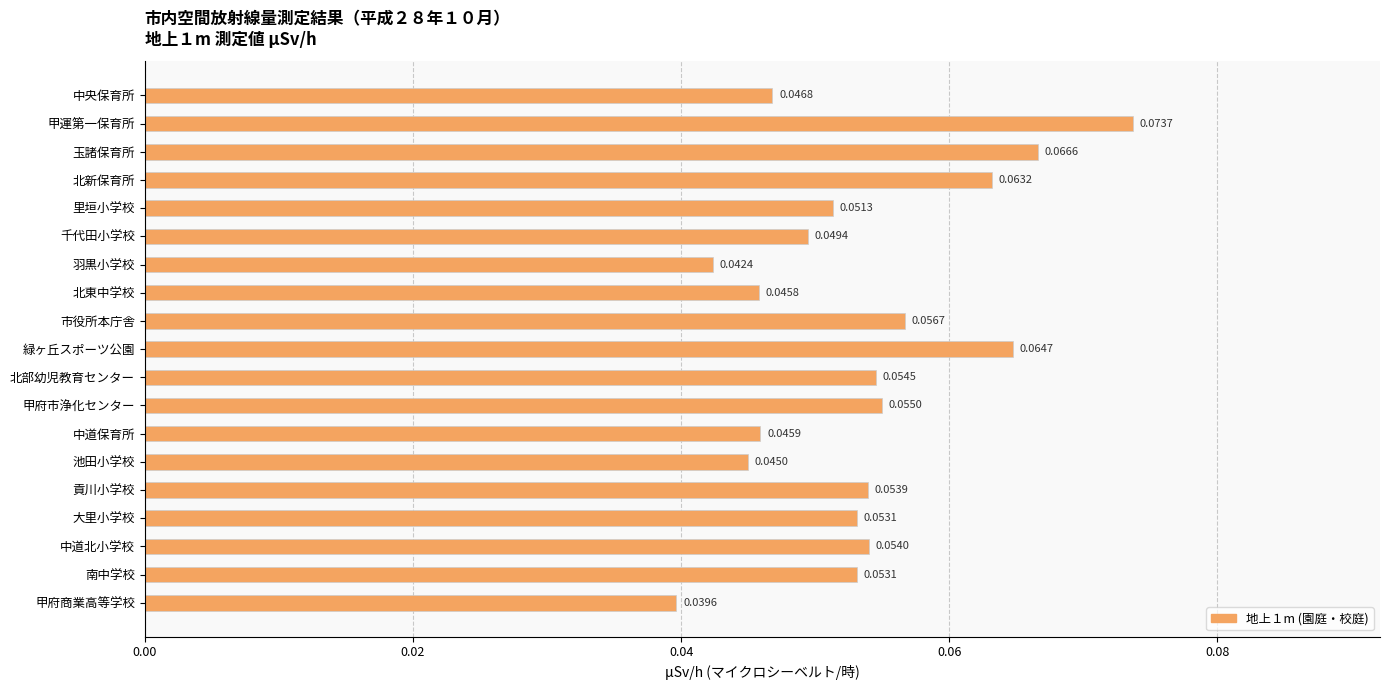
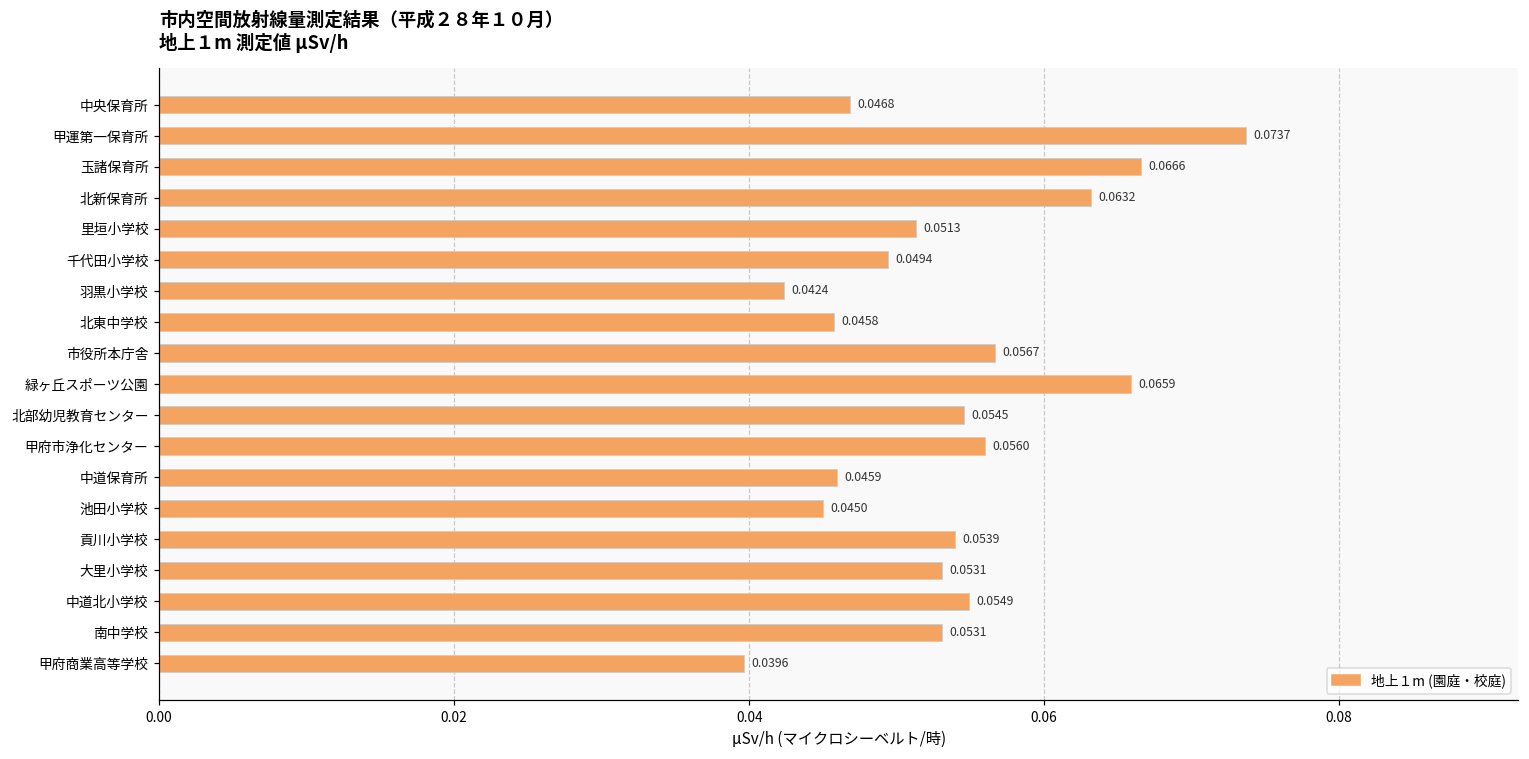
  {
    "中央保育所": 0.0468,
    "甲運第一保育所": 0.0737,
    "玉諸保育所": 0.0666,
    "北新保育所": 0.0632,
    "里垣小学校": 0.0513,
    "千代田小学校": 0.0494,
    "羽黒小学校": 0.0424,
    "北東中学校": 0.0458,
    "市役所本庁舎": 0.0567,
-   "緑ヶ丘スポーツ公園": 0.0647,
+   "緑ヶ丘スポーツ公園": 0.0659,
    "北部幼児教育センター": 0.0545,
-   "甲府市浄化センター": 0.0550,
+   "甲府市浄化センター": 0.0560,
    "中道保育所": 0.0459,
    "池田小学校": 0.0450,
    "貢川小学校": 0.0539,
    "大里小学校": 0.0531,
-   "中道北小学校": 0.0540,
+   "中道北小学校": 0.0549,
    "南中学校": 0.0531,
    "甲府商業高等学校": 0.0396
  }
